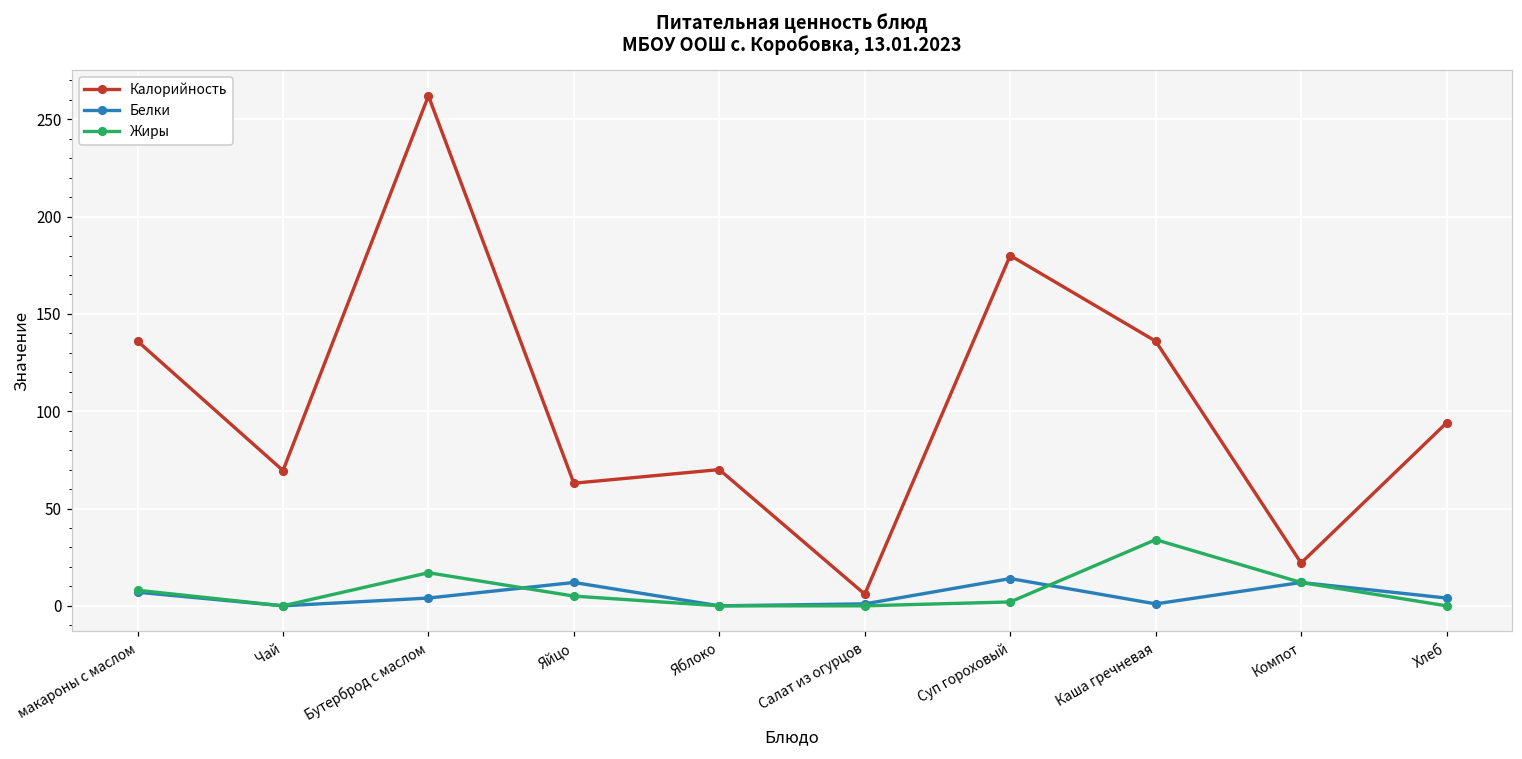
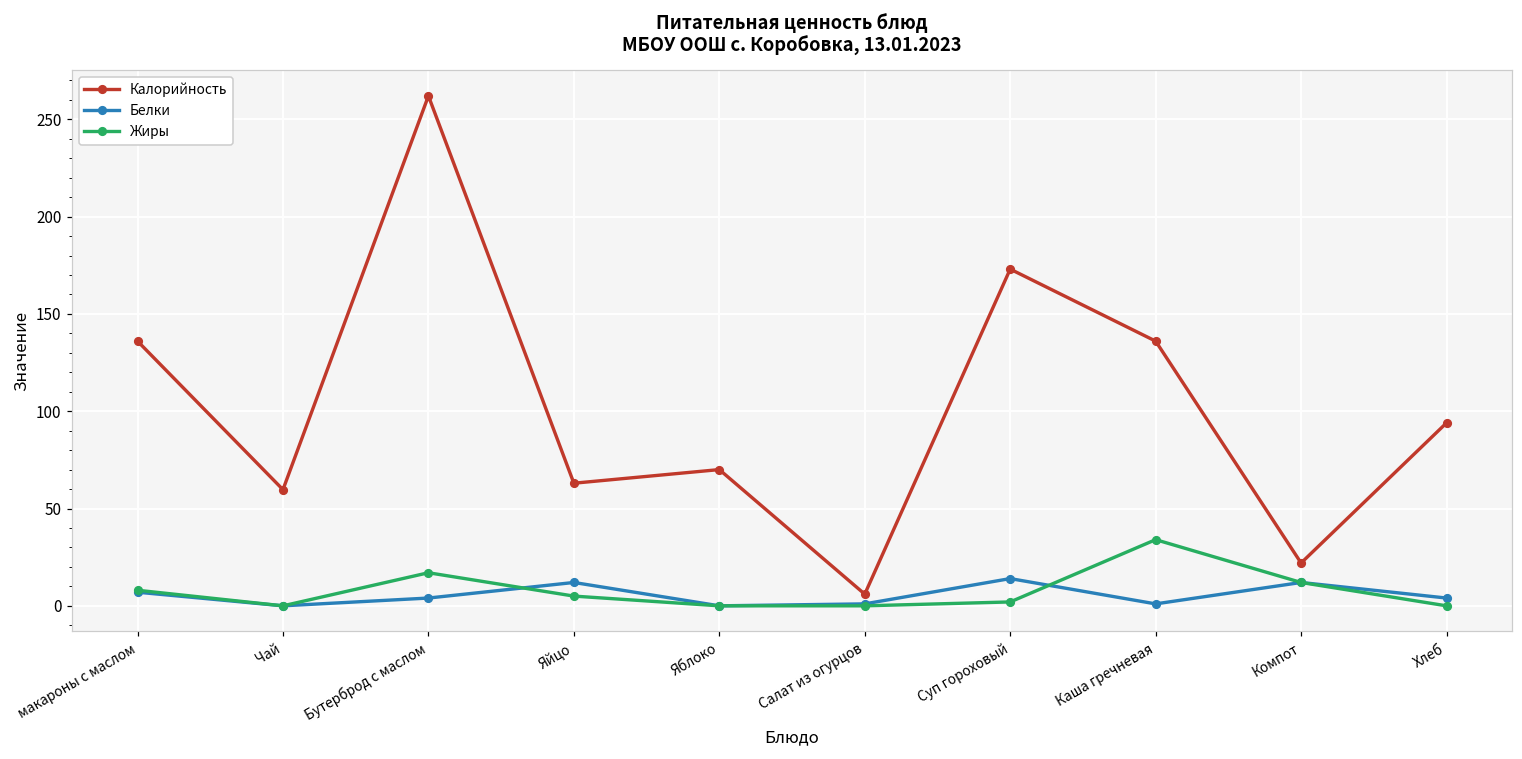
  {
    "Калорийность": {
      "макароны с маслом": 136,
-     "Чай": 70,
+     "Чай": 60,
      "Бутерброд с маслом": 262,
      "Яйцо": 63,
      "Яблоко": 70,
      "Салат из огурцов": 6,
-     "Суп гороховый": 180,
+     "Суп гороховый": 173,
      "Каша гречневая": 136,
      "Компот": 22,
      "Хлеб": 94
    },
    "Белки": {
      "Бутерброд с маслом": 4,
      "Яйцо": 12,
      "Суп гороховый": 14,
      "Каша гречневая": 1,
      "Хлеб": 4
    },
    "Жиры": {
      "Бутерброд с маслом": 17,
      "Яйцо": 5,
      "Суп гороховый": 2,
      "Каша гречневая": 34,
      "Хлеб": 0
    }
  }
